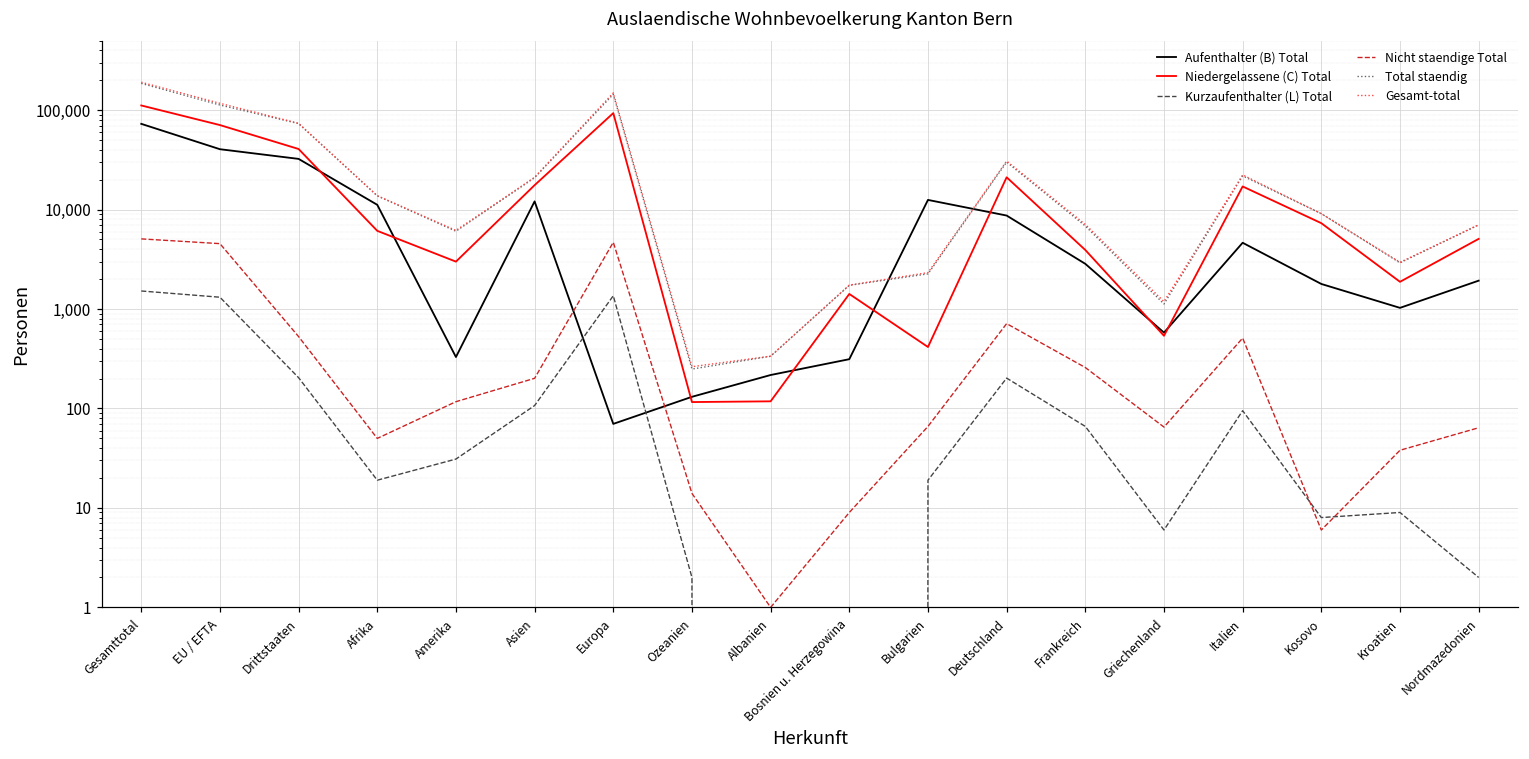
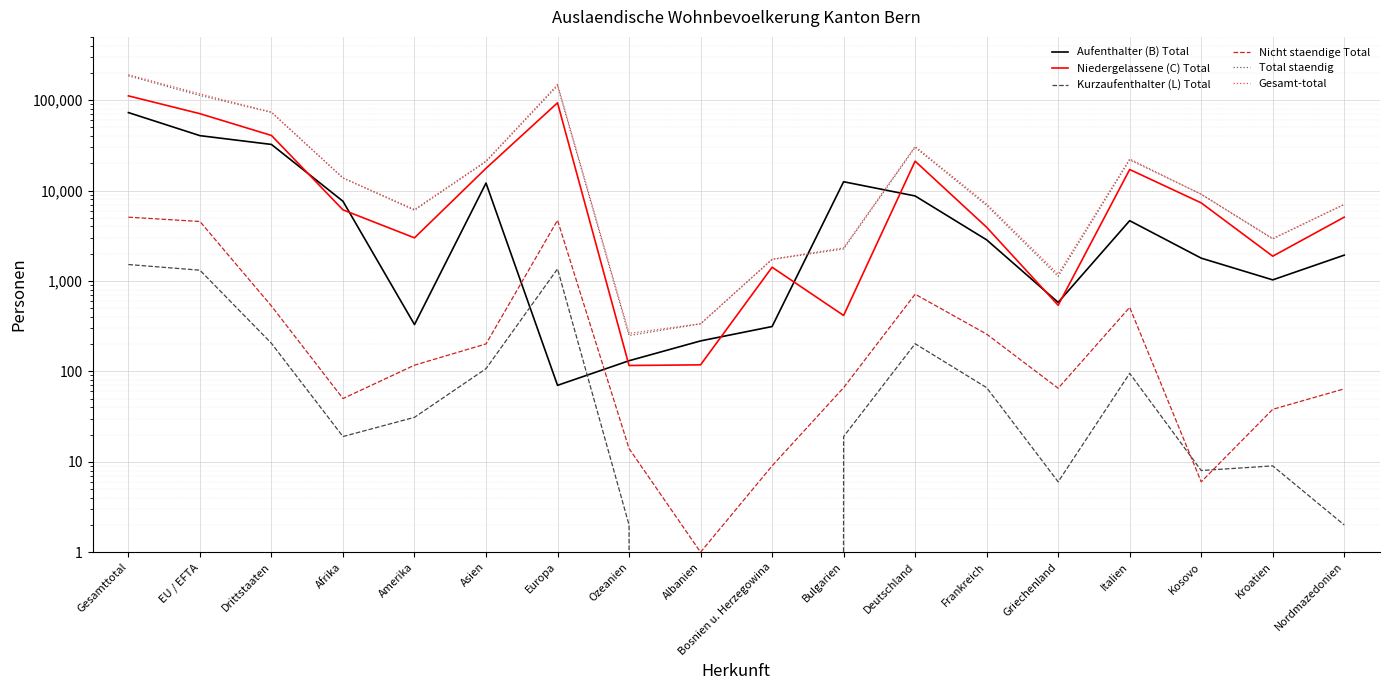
  {
    "Aufenthalter (B) Total": {
      "Gesamttotal": "70,000",
      "EU / EFTA": "40,000",
      "Drittstaaten": "32,000",
-     "Afrika": "11,000",
+     "Afrika": "8,000",
      "Amerika": "330",
      "Asien": "12,000",
      "Europa": "70",
      "Ozeanien": "130",
      "Albanien": "220",
      "Bosnien u. Herzegowina": "310",
      "Bulgarien": "13,000",
      "Deutschland": "9,000",
      "Frankreich": "2,800",
      "Griechenland": "600",
      "Italien": "5,000",
      "Kosovo": "1,800",
      "Kroatien": "1,000",
      "Nordmazedonien": "1,900"
    },
    "Niedergelassene (C) Total": {
      "Gesamttotal": "110,000",
      "EU / EFTA": "70,000",
      "Drittstaaten": "40,000",
      "Afrika": "6,000",
      "Amerika": "3,000",
      "Asien": "18,000",
      "Europa": "90,000",
      "Ozeanien": "120",
      "Albanien": "120",
      "Bosnien u. Herzegowina": "1,400",
      "Bulgarien": "400",
      "Deutschland": "21,000",
      "Frankreich": "3,900",
      "Griechenland": "500",
      "Italien": "17,000",
      "Kosovo": "7,000",
      "Kroatien": "1,900",
      "Nordmazedonien": "5,000"
    },
    "Nicht staendige Total": {
      "Gesamttotal": "5,000",
      "EU / EFTA": "5,000",
      "Drittstaaten": "500",
      "Afrika": "50",
      "Amerika": "120",
      "Asien": "200",
      "Europa": "5,000",
      "Ozeanien": "14",
      "Albanien": "1",
      "Bosnien u. Herzegowina": "9",
      "Bulgarien": "70",
      "Deutschland": "700",
      "Frankreich": "260",
      "Griechenland": "70",
      "Italien": "500",
      "Kosovo": "6",
      "Kroatien": "38",
      "Nordmazedonien": "60"
    }
  }
